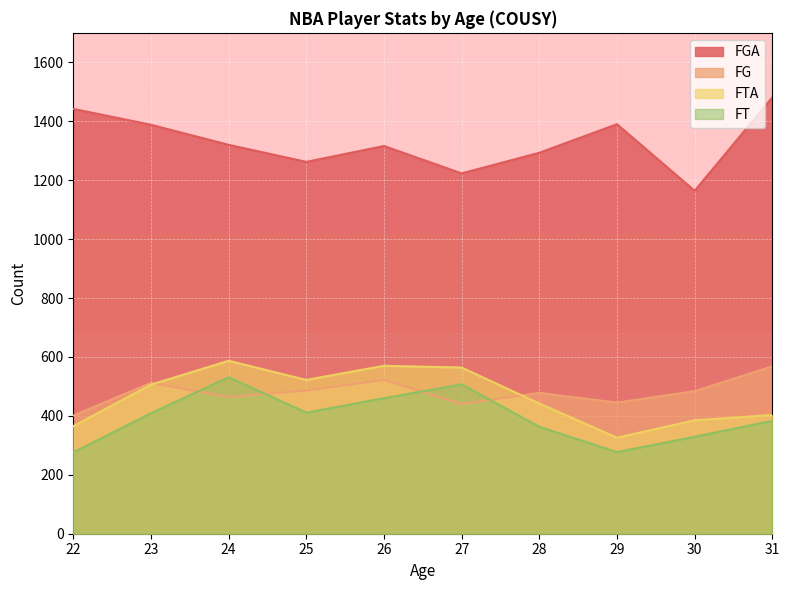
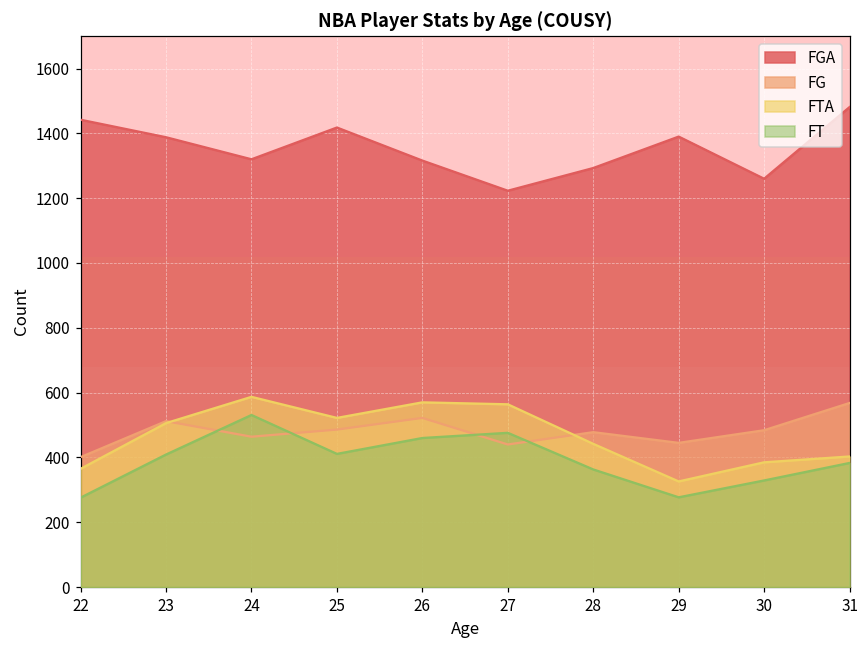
  {
    "FGA": {
      "22": 1440,
      "23": 1390,
      "24": 1320,
-     "25": 1260,
+     "25": 1420,
      "26": 1320,
      "27": 1220,
      "28": 1290,
      "29": 1390,
-     "30": 1160,
+     "30": 1260,
      "31": 1480
    },
    "FT": {
      "22": 280,
      "23": 410,
      "24": 530,
      "25": 410,
      "26": 460,
-     "27": 510,
+     "27": 480,
      "28": 360,
      "29": 280,
      "30": 330,
      "31": 380
    }
  }
